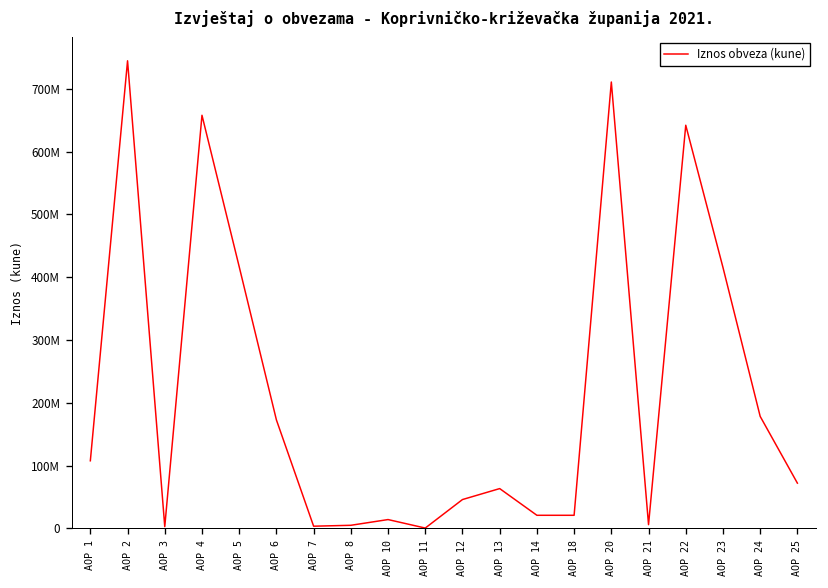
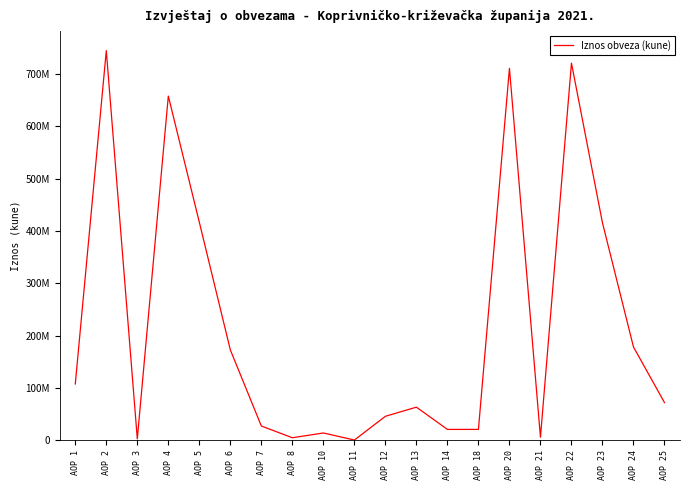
  {
    "AOP 1": 110000000,
    "AOP 2": 740000000,
    "AOP 3": 0,
    "AOP 4": 660000000,
    "AOP 5": 420000000,
    "AOP 6": 170000000,
-   "AOP 7": 0,
+   "AOP 7": 30000000,
    "AOP 8": 0,
    "AOP 10": 10000000,
    "AOP 11": 0,
    "AOP 12": 50000000,
    "AOP 13": 60000000,
    "AOP 14": 20000000,
    "AOP 18": 20000000,
    "AOP 20": 710000000,
    "AOP 21": 10000000,
-   "AOP 22": 640000000,
+   "AOP 22": 720000000,
    "AOP 23": 420000000,
    "AOP 24": 180000000,
    "AOP 25": 70000000
  }
